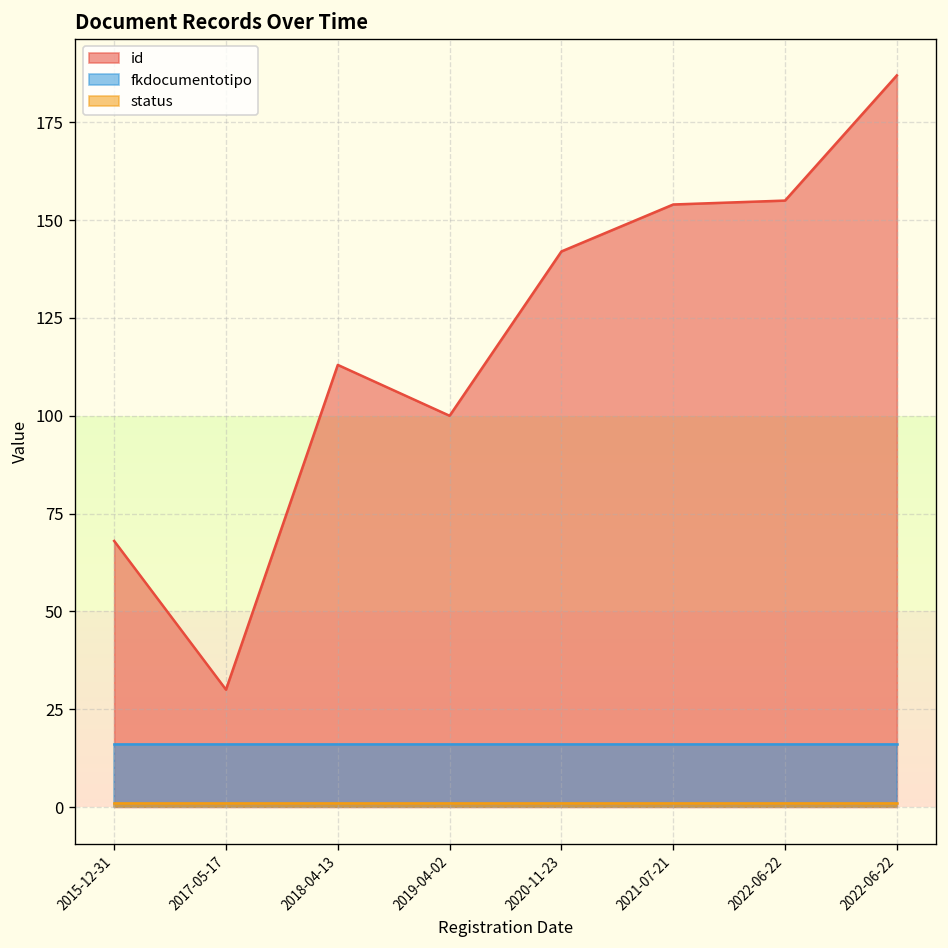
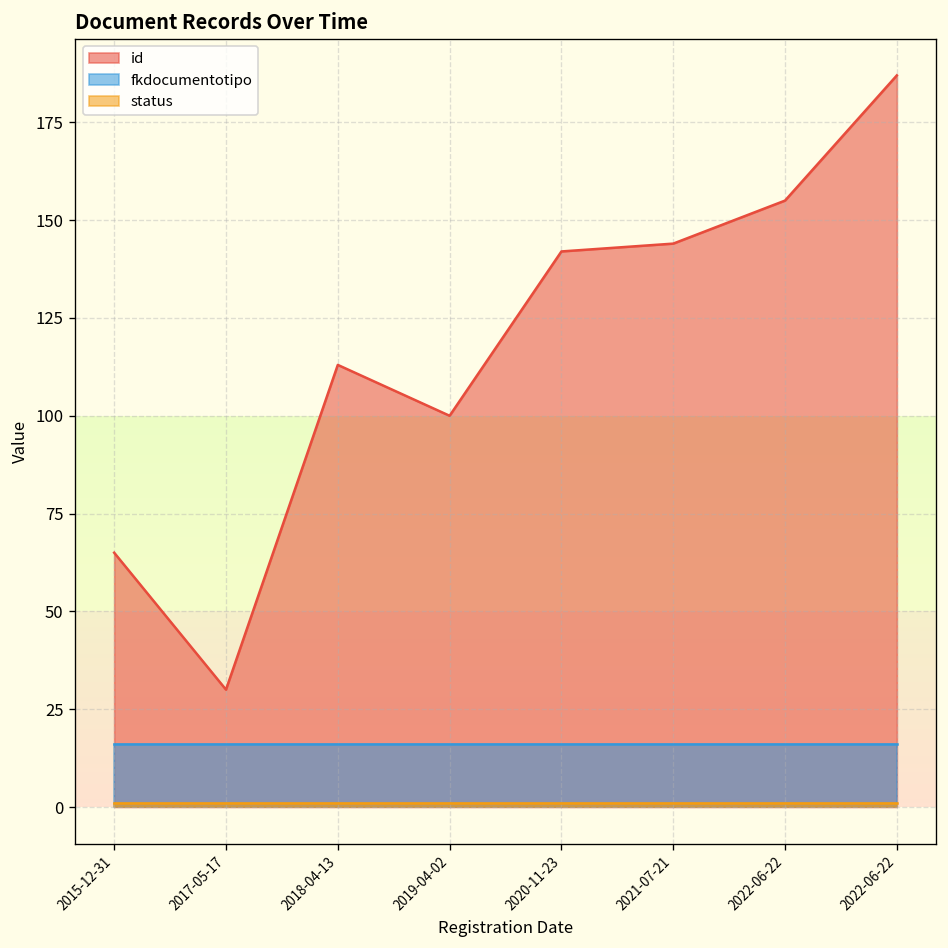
  {
    "id": {
-     "2015-12-31": 68,
+     "2015-12-31": 65,
      "2017-05-17": 30,
      "2018-04-13": 113,
      "2019-04-02": 100,
      "2020-11-23": 142,
-     "2021-07-21": 154
+     "2021-07-21": 144
    },
    "fkdocumentotipo": {
      "2015-12-31": 16,
      "2017-05-17": 16,
      "2018-04-13": 16,
      "2019-04-02": 16,
      "2020-11-23": 16,
      "2021-07-21": 16
    },
    "status": {
      "2015-12-31": 1,
      "2017-05-17": 1,
      "2018-04-13": 1,
      "2019-04-02": 1,
      "2020-11-23": 1,
      "2021-07-21": 1
    }
  }
